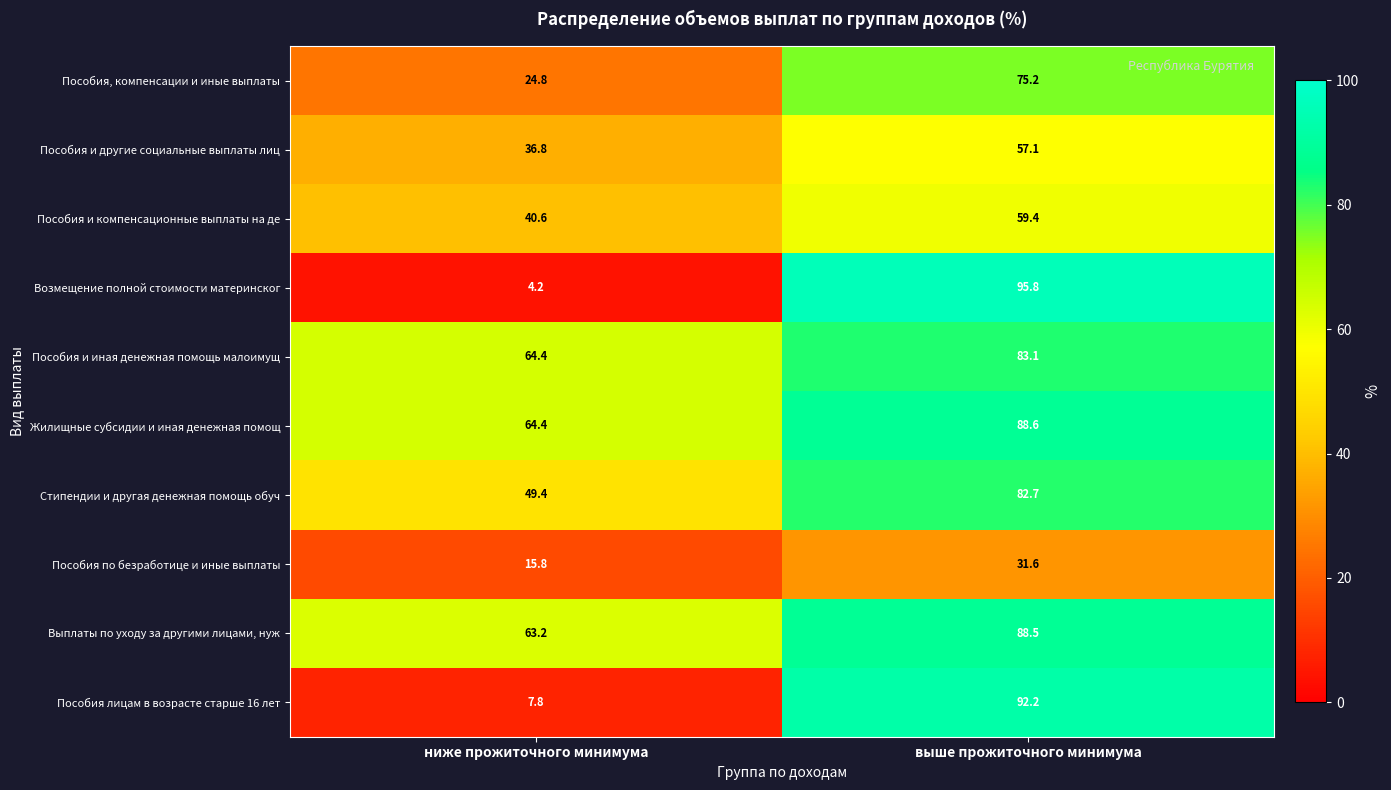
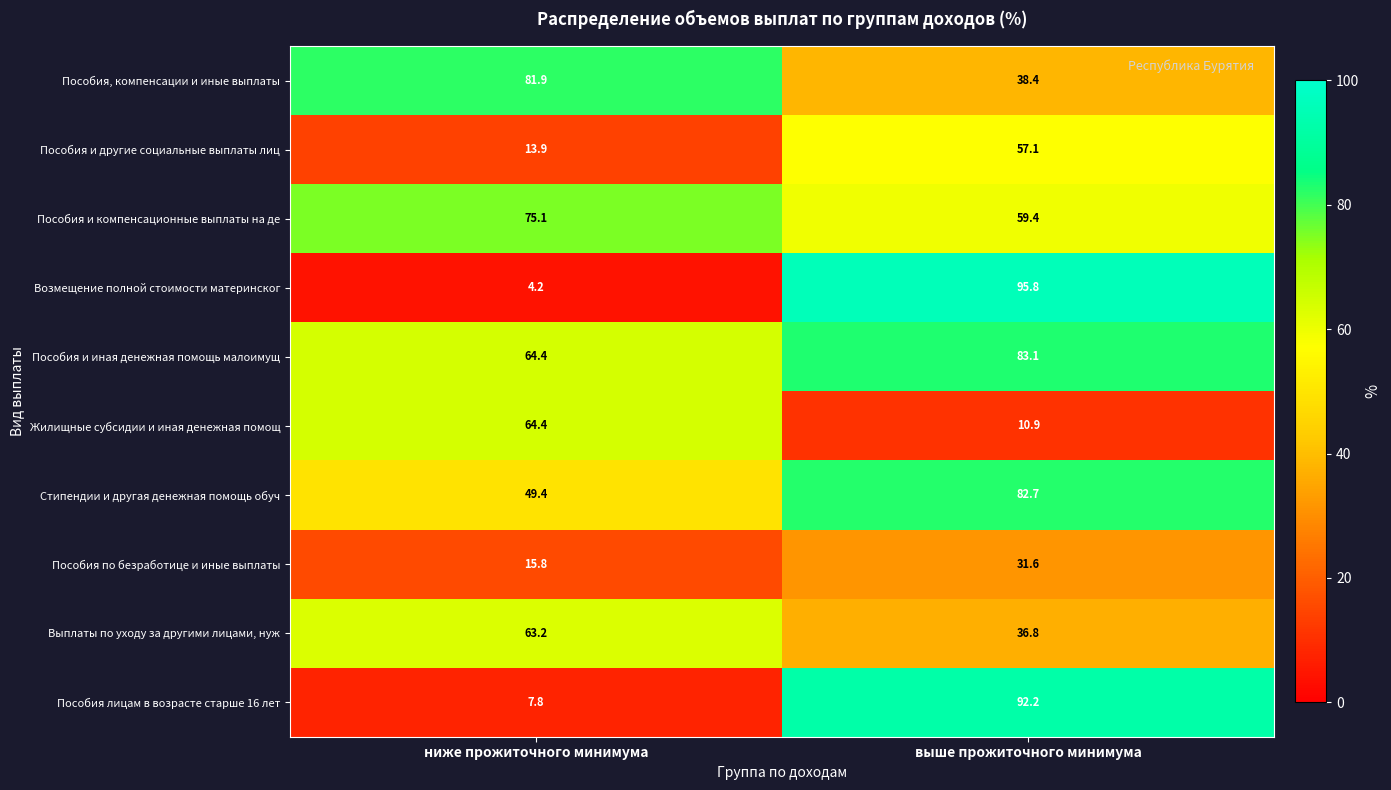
  {
    "Пособия, компенсации и иные выплаты": {
-     "ниже прожиточного минимума": 24.8,
-     "выше прожиточного минимума": 75.2
+     "ниже прожиточного минимума": 81.9,
+     "выше прожиточного минимума": 38.4
    },
    "Пособия и другие социальные выплаты лиц": {
-     "ниже прожиточного минимума": 36.8,
+     "ниже прожиточного минимума": 13.9,
      "выше прожиточного минимума": 57.1
    },
    "Пособия и компенсационные выплаты на де": {
-     "ниже прожиточного минимума": 40.6,
+     "ниже прожиточного минимума": 75.1,
      "выше прожиточного минимума": 59.4
    },
    "Возмещение полной стоимости материнског": {
      "ниже прожиточного минимума": 4.2,
      "выше прожиточного минимума": 95.8
    },
    "Пособия и иная денежная помощь малоимущ": {
      "ниже прожиточного минимума": 64.4,
      "выше прожиточного минимума": 83.1
    },
    "Жилищные субсидии и иная денежная помощ": {
      "ниже прожиточного минимума": 64.4,
-     "выше прожиточного минимума": 88.6
+     "выше прожиточного минимума": 10.9
    },
    "Стипендии и другая денежная помощь обуч": {
      "ниже прожиточного минимума": 49.4,
      "выше прожиточного минимума": 82.7
    },
    "Пособия по безработице и иные выплаты": {
      "ниже прожиточного минимума": 15.8,
      "выше прожиточного минимума": 31.6
    },
    "Выплаты по уходу за другими лицами, нуж": {
      "ниже прожиточного минимума": 63.2,
-     "выше прожиточного минимума": 88.5
+     "выше прожиточного минимума": 36.8
    },
    "Пособия лицам в возрасте старше 16 лет": {
      "ниже прожиточного минимума": 7.8,
      "выше прожиточного минимума": 92.2
    }
  }
